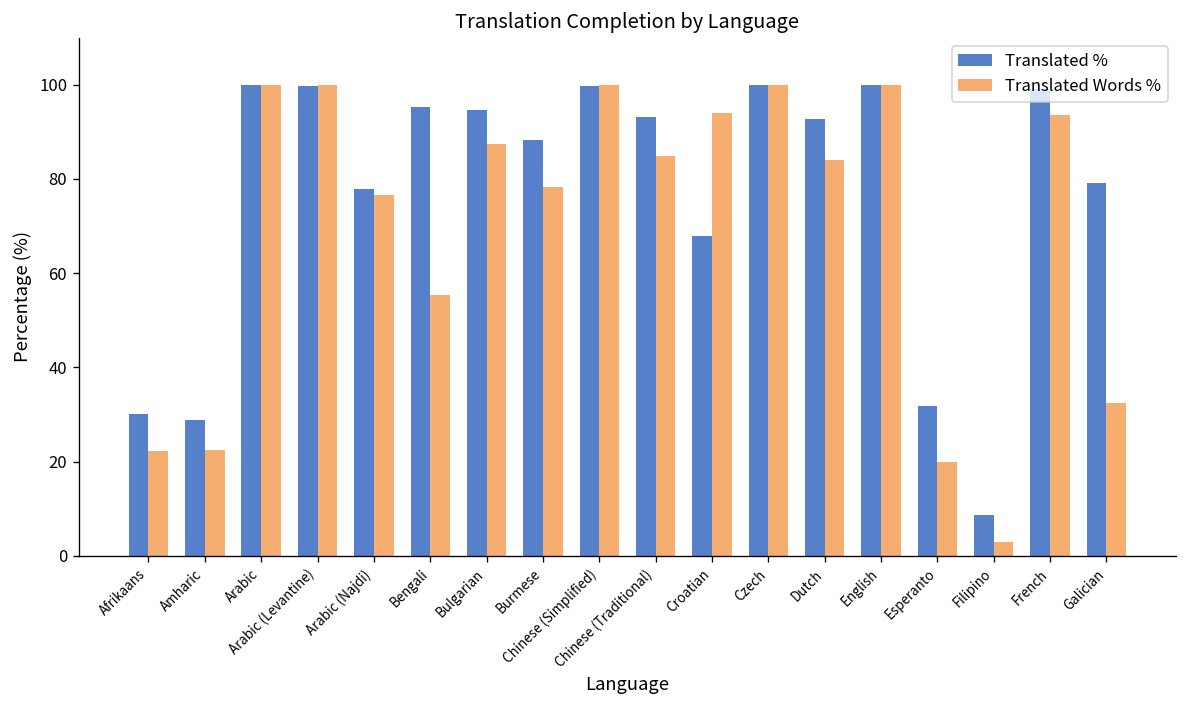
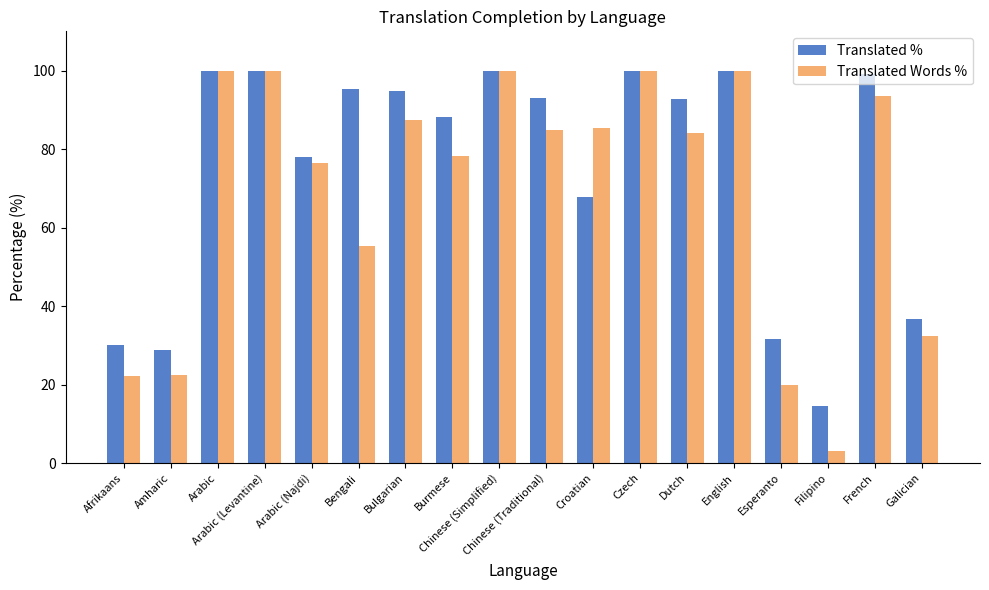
  {
    "Translated %": {
      "Afrikaans": 30,
      "Amharic": 29,
      "Arabic": 100,
      "Arabic (Levantine)": 100,
      "Arabic (Najdi)": 78,
      "Bengali": 95,
      "Bulgarian": 95,
      "Burmese": 88,
      "Chinese (Simplified)": 100,
      "Chinese (Traditional)": 93,
      "Croatian": 68,
      "Czech": 100,
      "Dutch": 93,
      "English": 100,
      "Esperanto": 32,
-     "Filipino": 9,
-     "Galician": 79
+     "Filipino": 15,
+     "Galician": 37
    },
    "Translated Words %": {
      "Afrikaans": 22,
      "Amharic": 22,
      "Arabic": 100,
      "Arabic (Levantine)": 100,
      "Arabic (Najdi)": 77,
      "Bengali": 55,
      "Bulgarian": 88,
      "Burmese": 78,
      "Chinese (Simplified)": 100,
      "Chinese (Traditional)": 85,
-     "Croatian": 94,
+     "Croatian": 85,
      "Czech": 100,
      "Dutch": 84,
      "English": 100,
      "Esperanto": 20,
      "Filipino": 3,
      "French": 94,
      "Galician": 33
    }
  }
